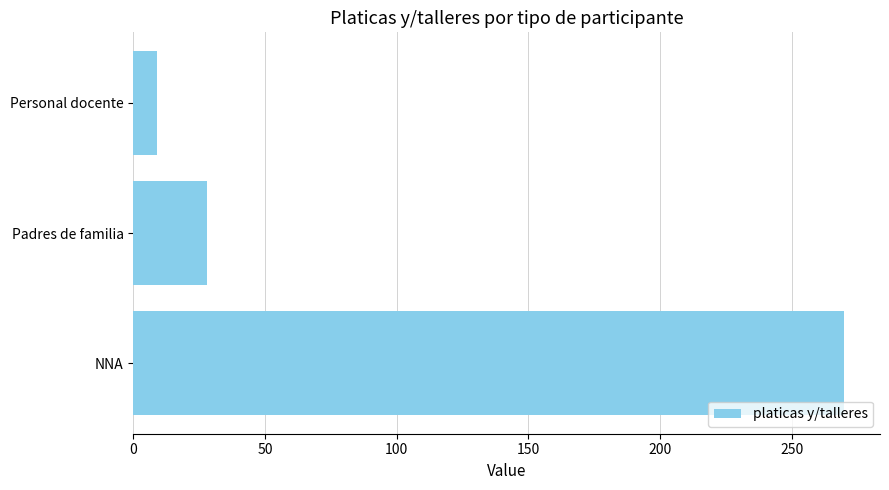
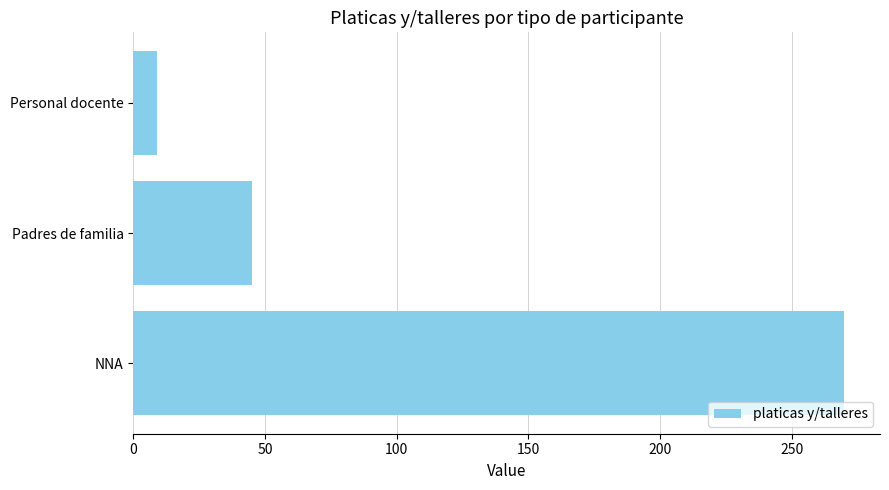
  {
    "Personal docente": 9,
-   "Padres de familia": 28,
+   "Padres de familia": 45,
    "NNA": 270
  }
